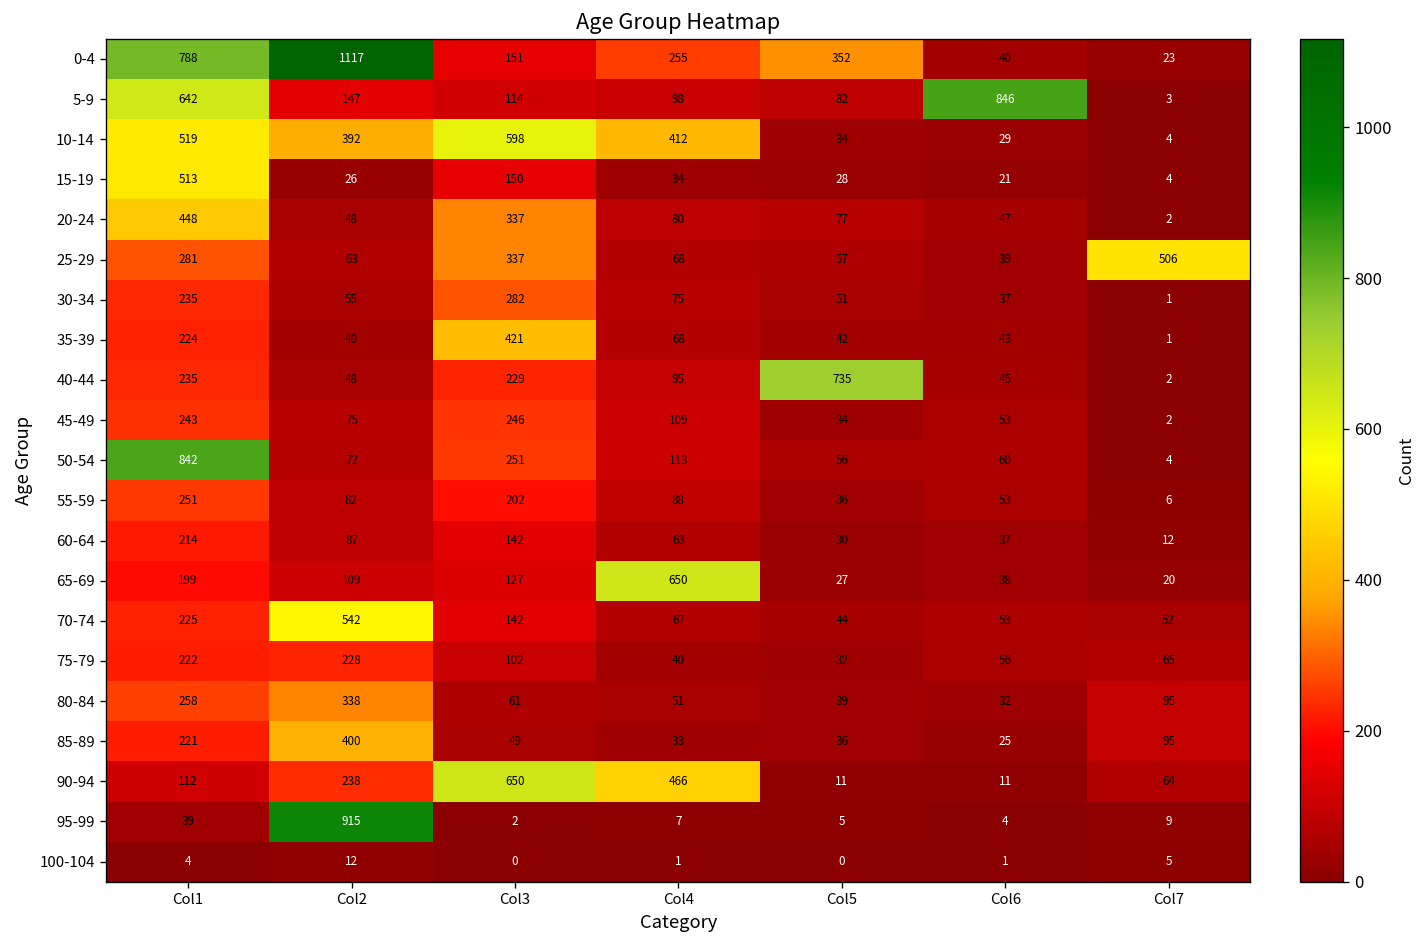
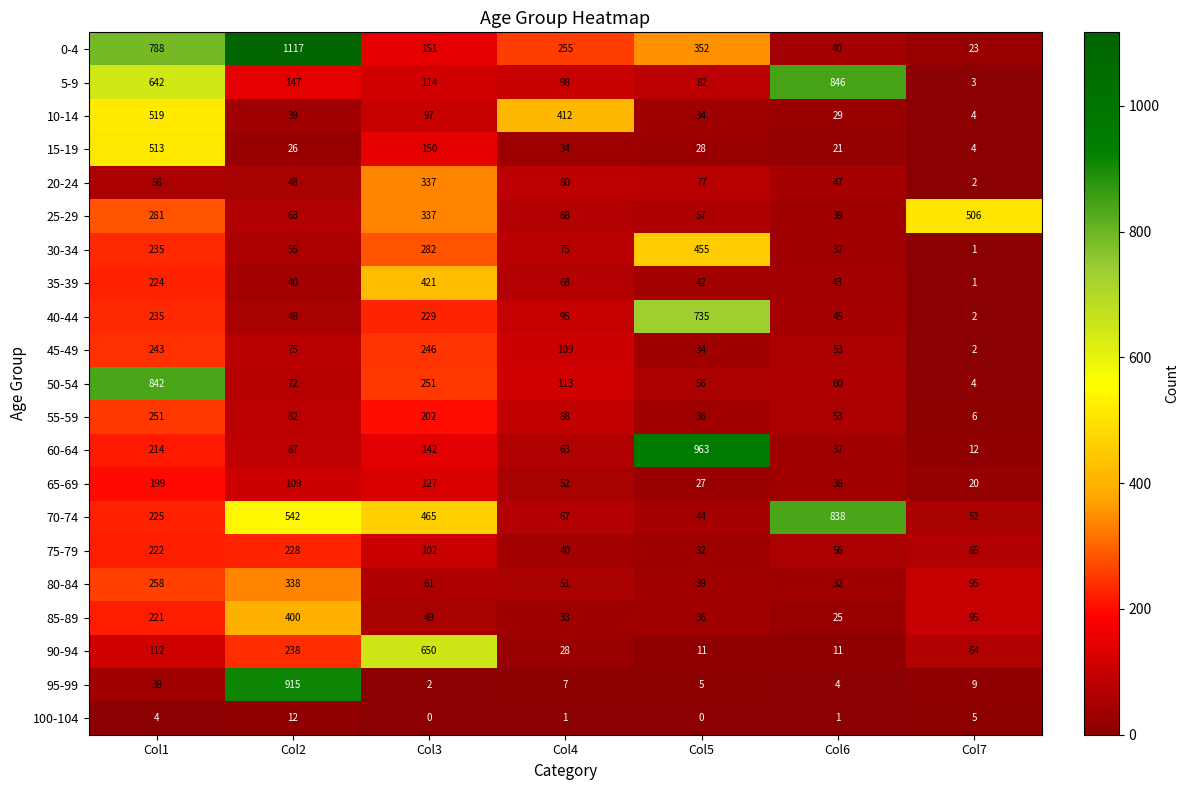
  {
    "0-4": {
      "Col1": 788,
      "Col2": 1117,
      "Col3": 151,
      "Col4": 255,
      "Col5": 352,
      "Col6": 40,
      "Col7": 23
    },
    "5-9": {
      "Col1": 642,
      "Col2": 147,
      "Col3": 114,
      "Col4": 98,
      "Col5": 82,
      "Col6": 846,
      "Col7": 3
    },
    "10-14": {
      "Col1": 519,
-     "Col2": 392,
-     "Col3": 598,
+     "Col2": 39,
+     "Col3": 97,
      "Col4": 412,
      "Col5": 34,
      "Col6": 29,
      "Col7": 4
    },
    "15-19": {
      "Col1": 513,
      "Col2": 26,
      "Col3": 150,
      "Col4": 34,
      "Col5": 28,
      "Col6": 21,
      "Col7": 4
    },
    "20-24": {
-     "Col1": 448,
+     "Col1": 56,
      "Col2": 48,
      "Col3": 337,
      "Col4": 80,
      "Col5": 77,
      "Col6": 47,
      "Col7": 2
    },
    "25-29": {
      "Col1": 281,
      "Col2": 63,
      "Col3": 337,
      "Col4": 68,
      "Col5": 57,
      "Col6": 39,
      "Col7": 506
    },
    "30-34": {
      "Col1": 235,
      "Col2": 55,
      "Col3": 282,
      "Col4": 75,
-     "Col5": 51,
+     "Col5": 455,
      "Col6": 37,
      "Col7": 1
    },
    "35-39": {
      "Col1": 224,
      "Col2": 40,
      "Col3": 421,
      "Col4": 68,
      "Col5": 42,
      "Col6": 43,
      "Col7": 1
    },
    "40-44": {
      "Col1": 235,
      "Col2": 48,
      "Col3": 229,
      "Col4": 95,
      "Col5": 735,
      "Col6": 45,
      "Col7": 2
    },
    "45-49": {
      "Col1": 243,
      "Col2": 75,
      "Col3": 246,
      "Col4": 109,
      "Col5": 34,
      "Col6": 53,
      "Col7": 2
    },
    "50-54": {
      "Col1": 842,
      "Col2": 72,
      "Col3": 251,
      "Col4": 113,
      "Col5": 56,
      "Col6": 60,
      "Col7": 4
    },
    "55-59": {
      "Col1": 251,
      "Col2": 82,
      "Col3": 202,
      "Col4": 88,
      "Col5": 36,
      "Col6": 53,
      "Col7": 6
    },
    "60-64": {
      "Col1": 214,
      "Col2": 87,
      "Col3": 142,
      "Col4": 63,
-     "Col5": 30,
+     "Col5": 963,
      "Col6": 37,
      "Col7": 12
    },
    "65-69": {
      "Col1": 199,
      "Col2": 109,
      "Col3": 127,
-     "Col4": 650,
+     "Col4": 52,
      "Col5": 27,
      "Col6": 38,
      "Col7": 20
    },
    "70-74": {
      "Col1": 225,
      "Col2": 542,
-     "Col3": 142,
+     "Col3": 465,
      "Col4": 67,
      "Col5": 44,
-     "Col6": 59,
+     "Col6": 838,
      "Col7": 52
    },
    "75-79": {
      "Col1": 222,
      "Col2": 228,
      "Col3": 102,
      "Col4": 40,
      "Col5": 32,
      "Col6": 56,
      "Col7": 65
    },
    "80-84": {
      "Col1": 258,
      "Col2": 338,
      "Col3": 61,
      "Col4": 51,
      "Col5": 39,
      "Col6": 32,
      "Col7": 95
    },
    "85-89": {
      "Col1": 221,
      "Col2": 400,
      "Col3": 49,
      "Col4": 33,
      "Col5": 36,
      "Col6": 25,
      "Col7": 95
    },
    "90-94": {
      "Col1": 112,
      "Col2": 238,
      "Col3": 650,
-     "Col4": 466,
+     "Col4": 28,
      "Col5": 11,
      "Col6": 11,
      "Col7": 64
    },
    "95-99": {
      "Col1": 39,
      "Col2": 915,
      "Col3": 2,
      "Col4": 7,
      "Col5": 5,
      "Col6": 4,
      "Col7": 9
    },
    "100-104": {
      "Col1": 4,
      "Col2": 12,
      "Col3": 0,
      "Col4": 1,
      "Col5": 0,
      "Col6": 1,
      "Col7": 5
    }
  }
